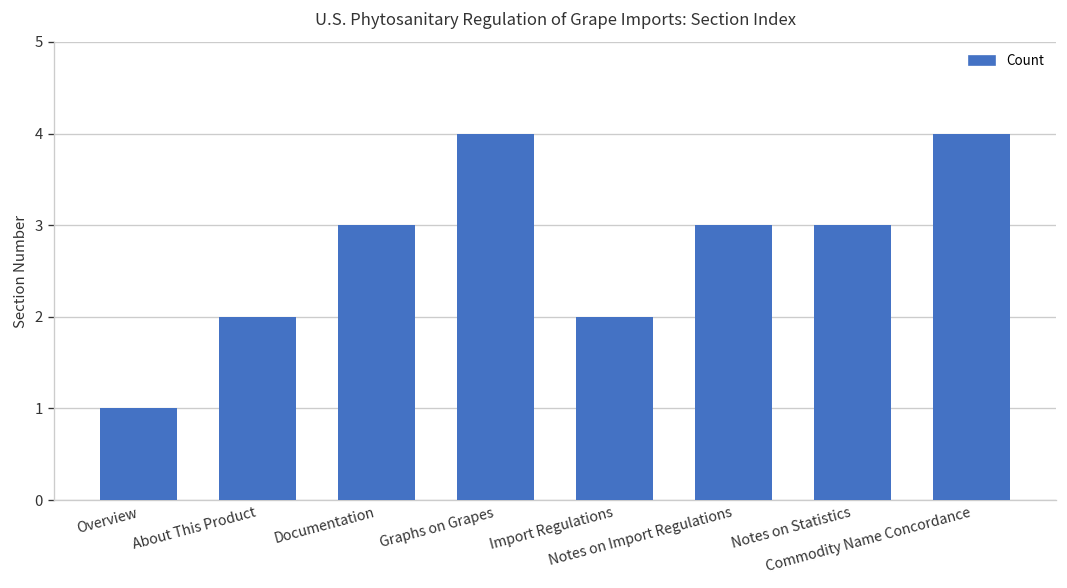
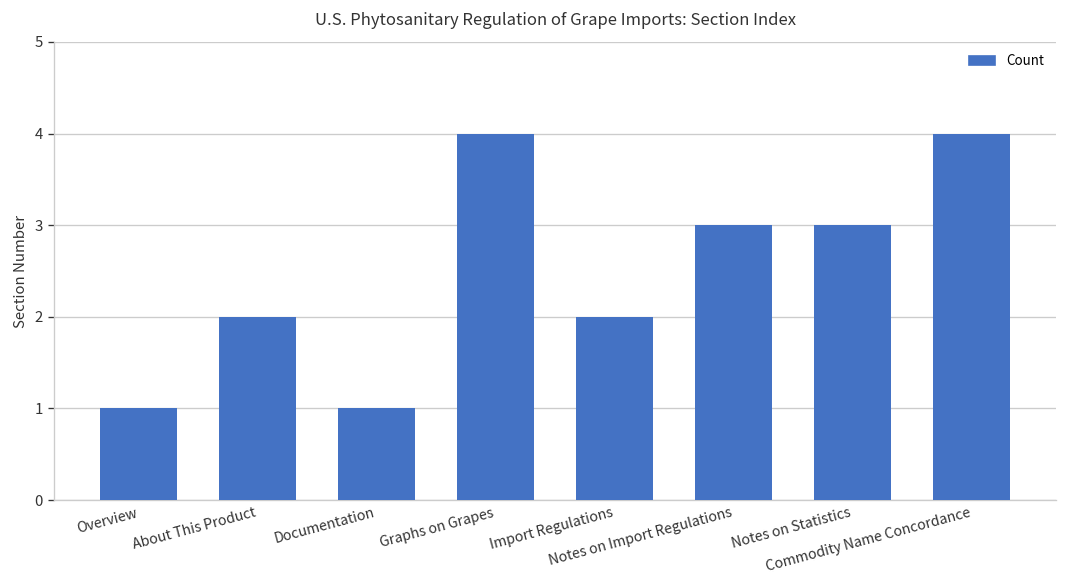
  {
    "Overview": 1,
    "About This Product": 2,
-   "Documentation": 3,
+   "Documentation": 1,
    "Graphs on Grapes": 4,
    "Import Regulations": 2,
    "Notes on Import Regulations": 3,
    "Notes on Statistics": 3,
    "Commodity Name Concordance": 4
  }
